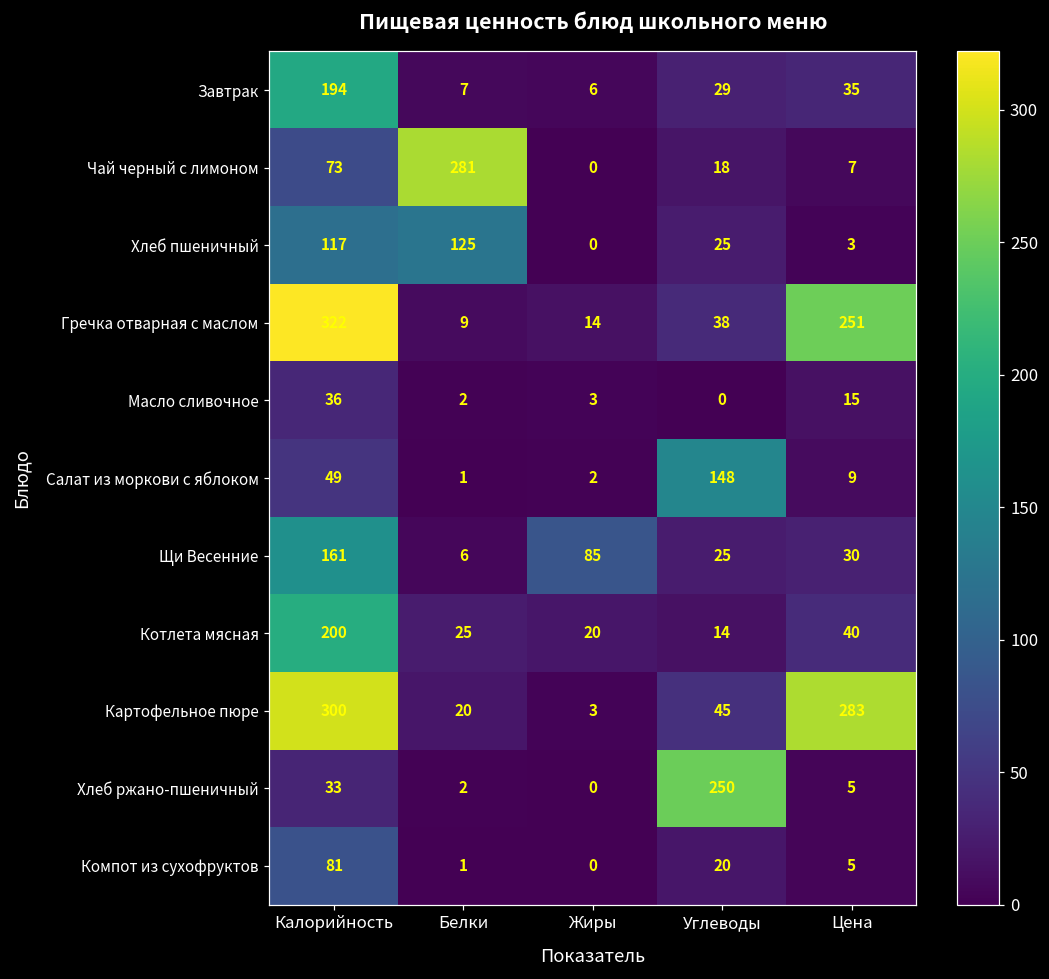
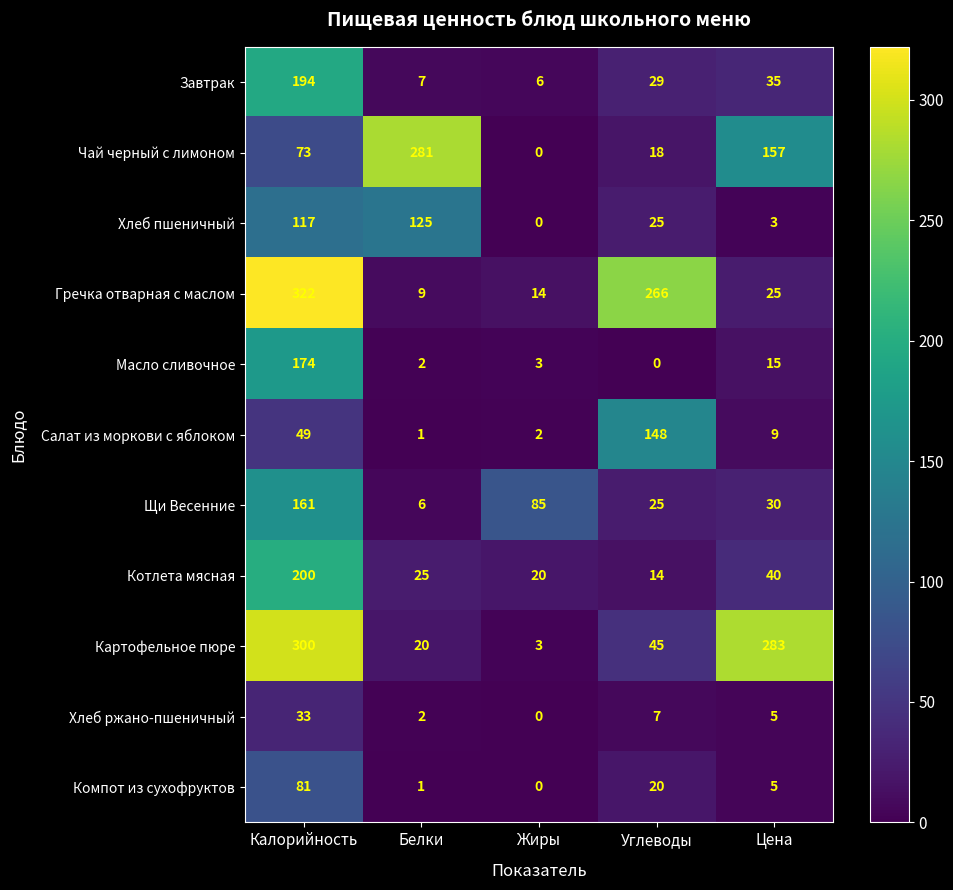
  {
    "Завтрак": {
      "Калорийность": 194,
      "Белки": 7,
      "Жиры": 6,
      "Углеводы": 29,
      "Цена": 35
    },
    "Чай черный с лимоном": {
      "Калорийность": 73,
      "Белки": 281,
      "Жиры": 0,
      "Углеводы": 18,
-     "Цена": 7
+     "Цена": 157
    },
    "Хлеб пшеничный": {
      "Калорийность": 117,
      "Белки": 125,
      "Жиры": 0,
      "Углеводы": 25,
      "Цена": 3
    },
    "Гречка отварная с маслом": {
      "Белки": 9,
      "Жиры": 14,
-     "Углеводы": 38,
-     "Цена": 251
+     "Углеводы": 266,
+     "Цена": 25
    },
    "Масло сливочное": {
-     "Калорийность": 36,
+     "Калорийность": 174,
      "Белки": 2,
      "Жиры": 3,
      "Углеводы": 0,
      "Цена": 15
    },
    "Салат из моркови с яблоком": {
      "Калорийность": 49,
      "Белки": 1,
      "Жиры": 2,
      "Углеводы": 148,
      "Цена": 9
    },
    "Щи Весенние": {
      "Калорийность": 161,
      "Белки": 6,
      "Жиры": 85,
      "Углеводы": 25,
      "Цена": 30
    },
    "Котлета мясная": {
      "Калорийность": 200,
      "Белки": 25,
      "Жиры": 20,
      "Углеводы": 14,
      "Цена": 40
    },
    "Картофельное пюре": {
      "Белки": 20,
      "Жиры": 3,
      "Углеводы": 45,
      "Цена": 283
    },
    "Хлеб ржано-пшеничный": {
      "Калорийность": 33,
      "Белки": 2,
      "Жиры": 0,
-     "Углеводы": 250,
+     "Углеводы": 7,
      "Цена": 5
    },
    "Компот из сухофруктов": {
      "Калорийность": 81,
      "Белки": 1,
      "Жиры": 0,
      "Углеводы": 20,
      "Цена": 5
    }
  }
